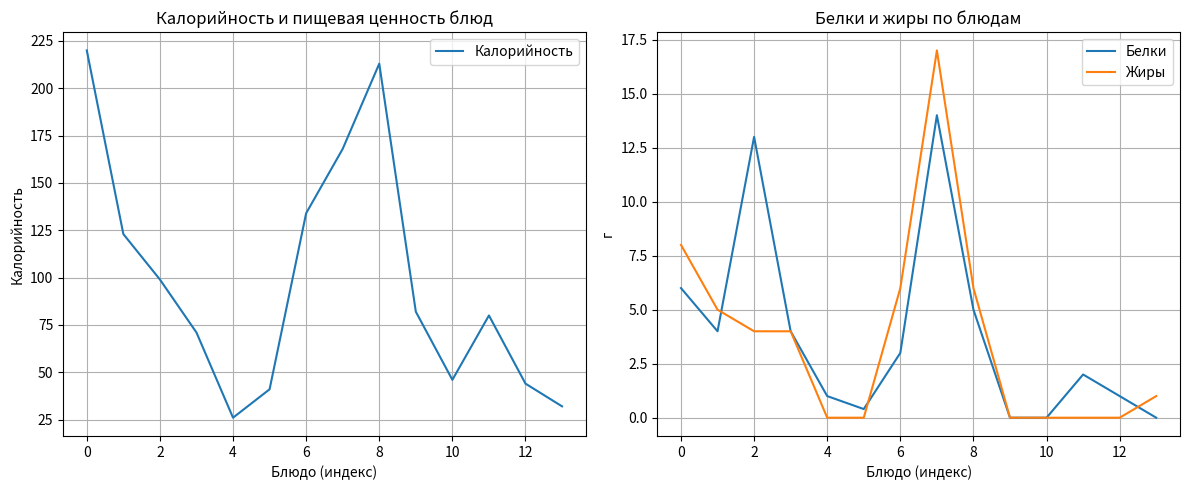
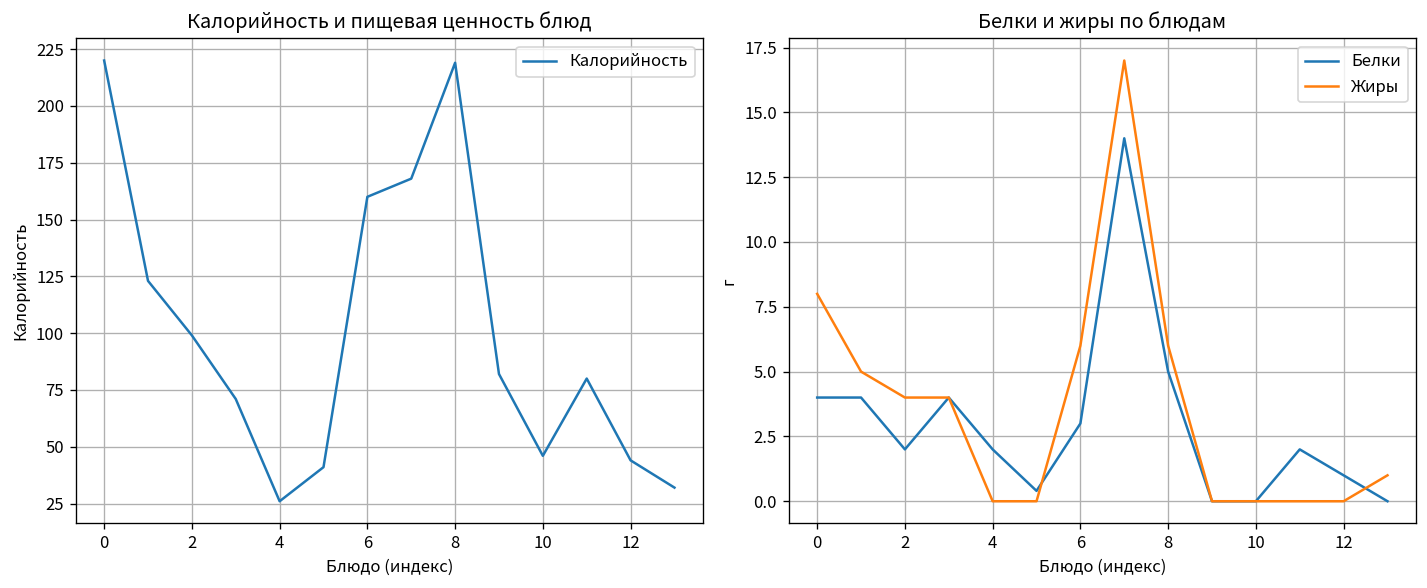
  {
    "Калорийность и пищевая ценность блюд": {
      "0": 220,
      "2": 99,
      "4": 26,
-     "6": 134,
-     "8": 213,
+     "6": 160,
+     "8": 219,
      "10": 46,
      "12": 44
    },
    "Белки и жиры по блюдам": {
      "Белки": {
-       "0": 6,
-       "2": 13,
-       "4": 1,
+       "0": 4,
+       "2": 2,
+       "4": 2,
        "6": 3,
        "8": 5,
        "12": 1
      },
      "Жиры": {
        "0": 8,
        "2": 4,
        "4": 0,
        "6": 6,
        "8": 6,
        "12": 0
      }
    }
  }
